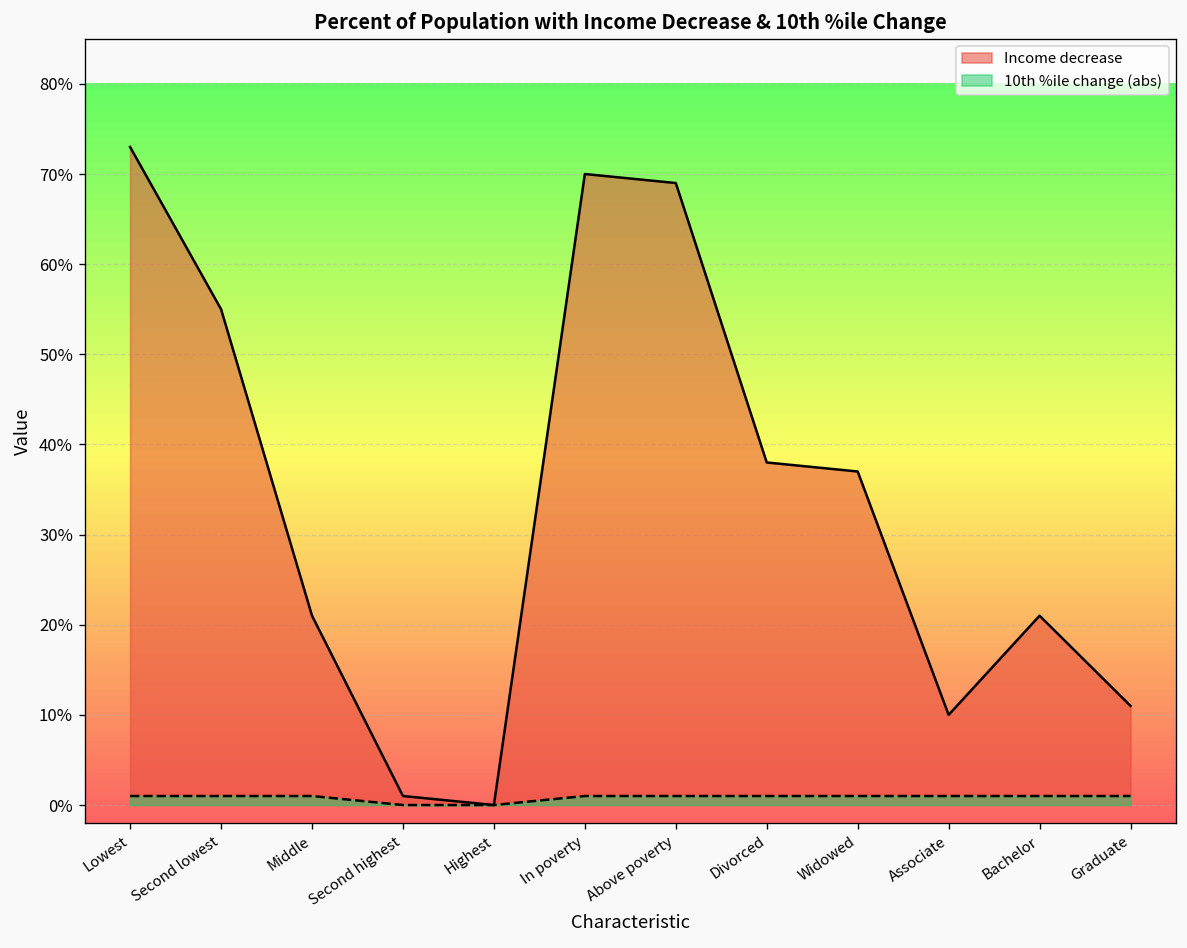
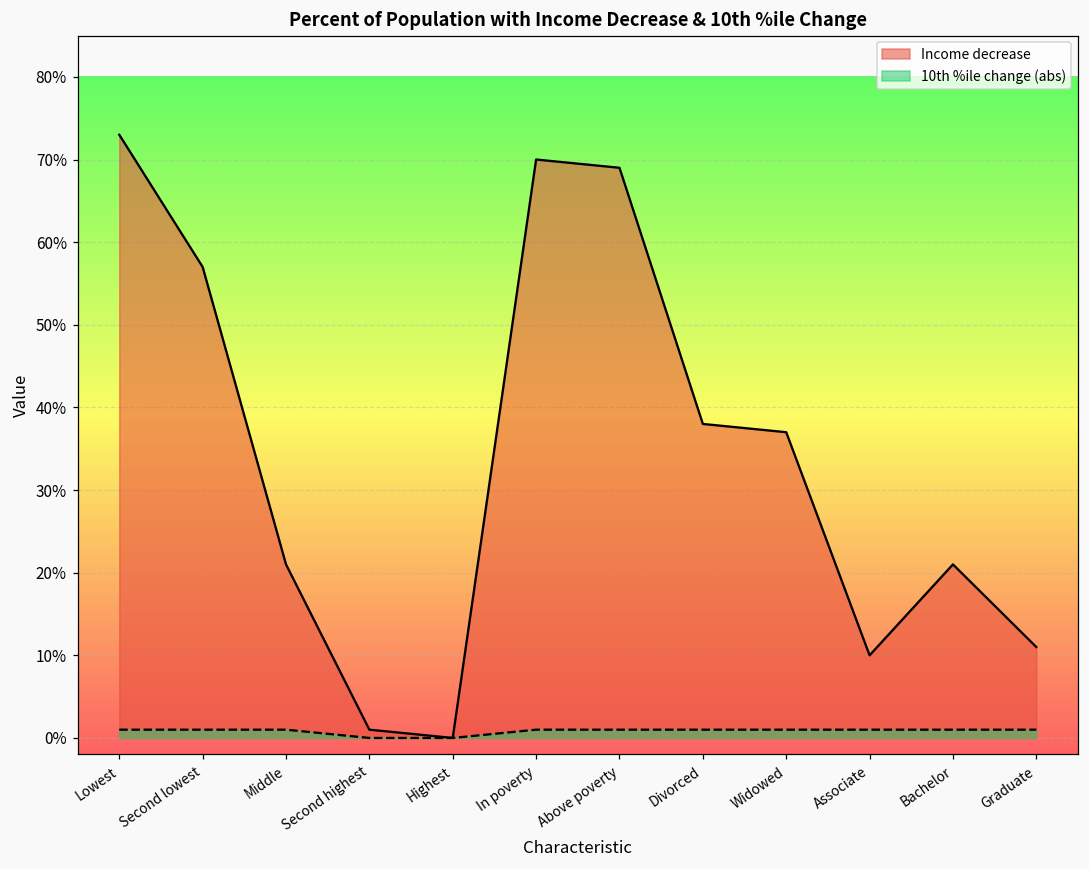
  {
    "Income decrease": {
      "Lowest": "73%",
-     "Second lowest": "55%",
+     "Second lowest": "57%",
      "Middle": "21%",
      "Second highest": "1%",
      "In poverty": "70%",
      "Above poverty": "69%",
      "Divorced": "38%",
      "Widowed": "37%",
      "Associate": "10%",
      "Bachelor": "21%",
      "Graduate": "11%"
    },
    "10th %ile change (abs)": {
      "Lowest": "1%",
      "Second lowest": "1%",
      "Middle": "1%",
      "Second highest": "0%",
      "In poverty": "1%",
      "Above poverty": "1%",
      "Divorced": "1%",
      "Widowed": "1%",
      "Associate": "1%",
      "Bachelor": "1%",
      "Graduate": "1%"
    }
  }
